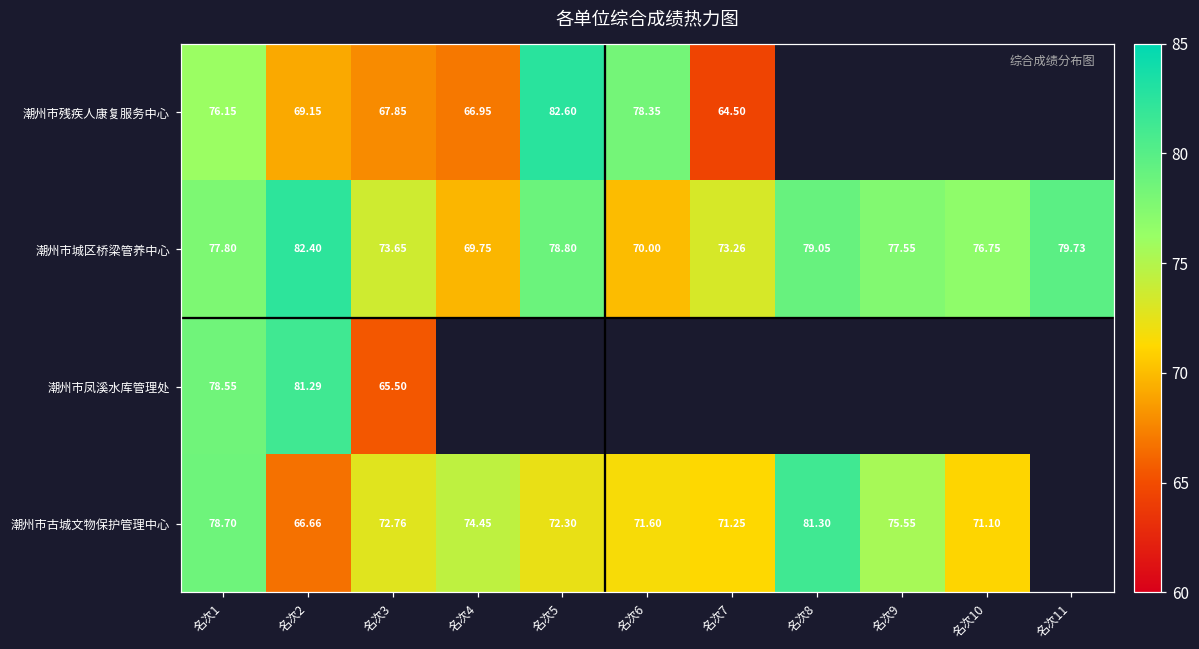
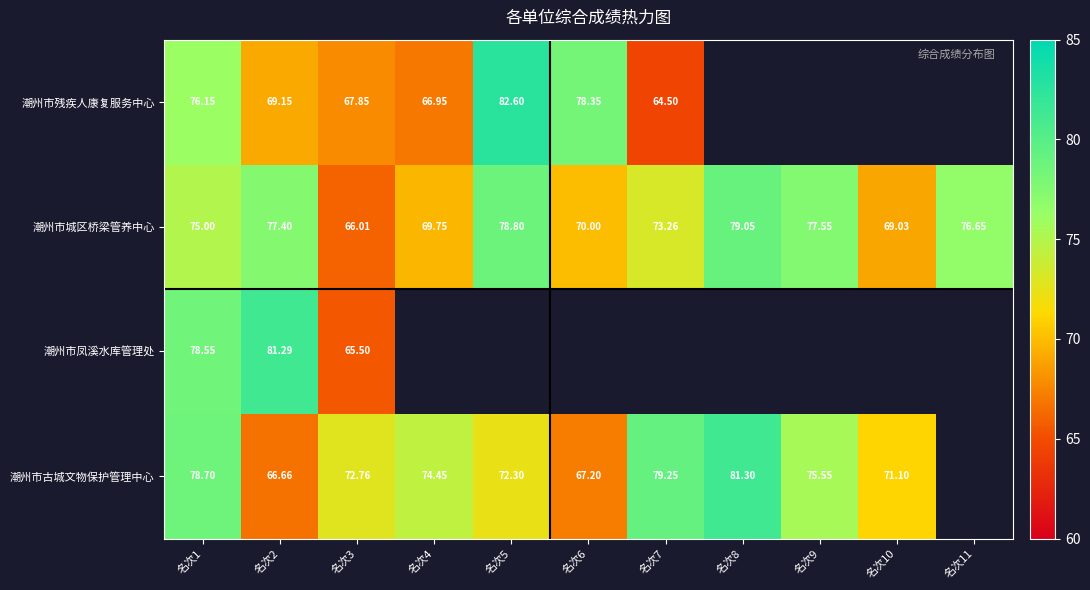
  {
    "潮州市残疾人康复服务中心": {
      "名次1": 76.15,
      "名次2": 69.15,
      "名次3": 67.85,
      "名次4": 66.95,
      "名次5": 82.60,
      "名次6": 78.35,
      "名次7": 64.50
    },
    "潮州市城区桥梁管养中心": {
-     "名次1": 77.80,
-     "名次2": 82.40,
-     "名次3": 73.65,
+     "名次1": 75.00,
+     "名次2": 77.40,
+     "名次3": 66.01,
      "名次4": 69.75,
      "名次5": 78.80,
      "名次6": 70.00,
      "名次7": 73.26,
      "名次8": 79.05,
      "名次9": 77.55,
-     "名次10": 76.75,
-     "名次11": 79.73
+     "名次10": 69.03,
+     "名次11": 76.65
    },
    "潮州市凤溪水库管理处": {
      "名次1": 78.55,
      "名次2": 81.29,
      "名次3": 65.50
    },
    "潮州市古城文物保护管理中心": {
      "名次1": 78.70,
      "名次2": 66.66,
      "名次3": 72.76,
      "名次4": 74.45,
      "名次5": 72.30,
-     "名次6": 71.60,
-     "名次7": 71.25,
+     "名次6": 67.20,
+     "名次7": 79.25,
      "名次8": 81.30,
      "名次9": 75.55,
      "名次10": 71.10
    }
  }
